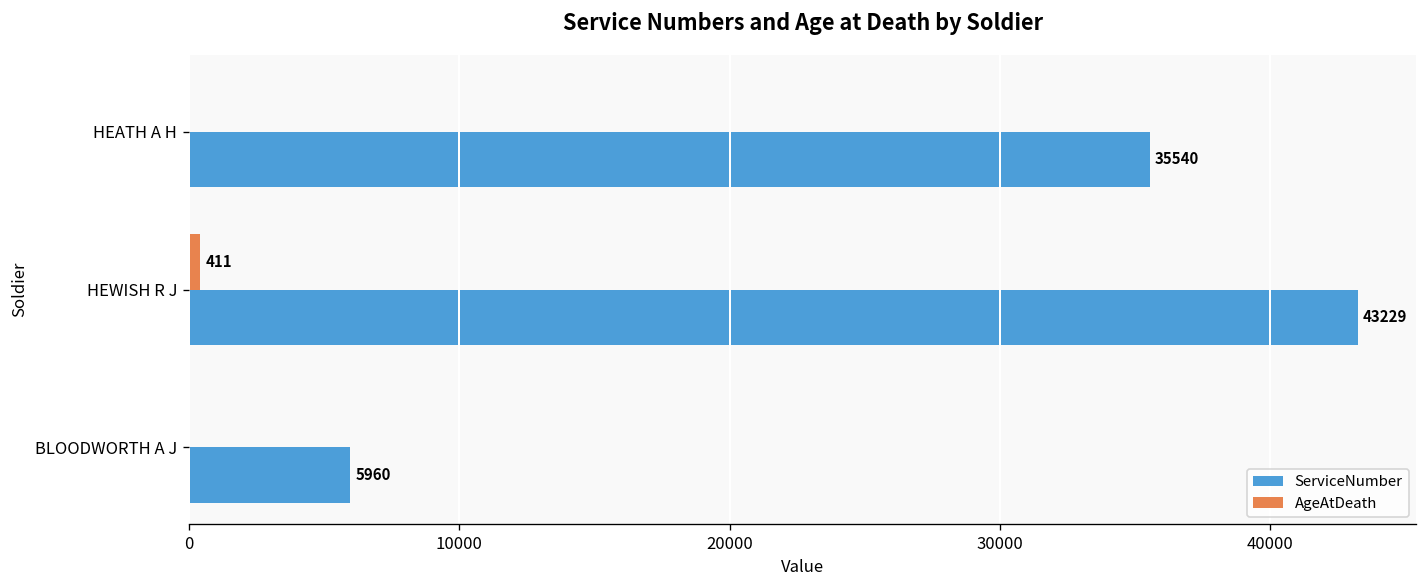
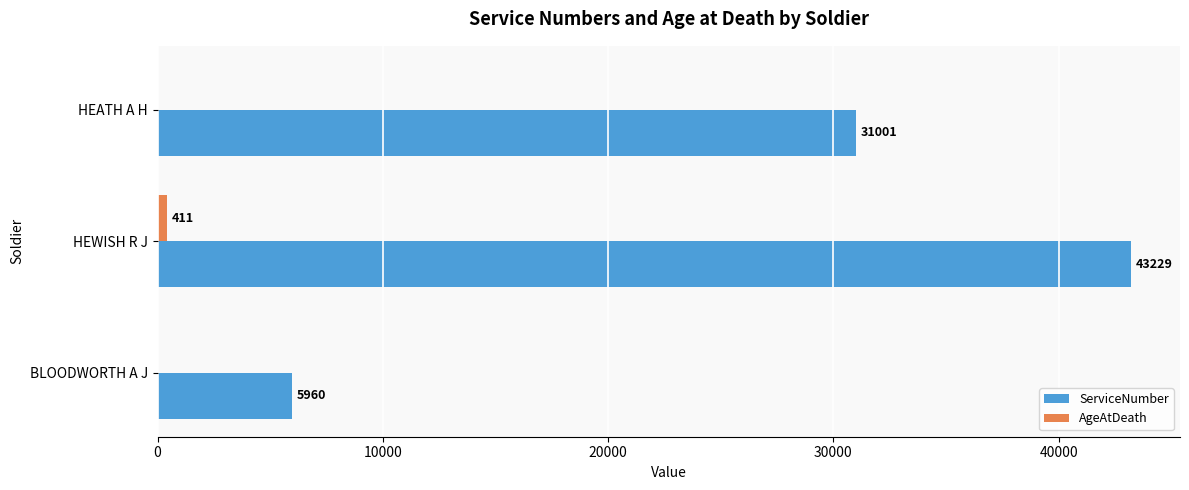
  {
    "ServiceNumber": {
-     "HEATH A H": 35540,
+     "HEATH A H": 31001,
      "HEWISH R J": 43229,
      "BLOODWORTH A J": 5960
    },
    "AgeAtDeath": {
      "HEWISH R J": 411
    }
  }
